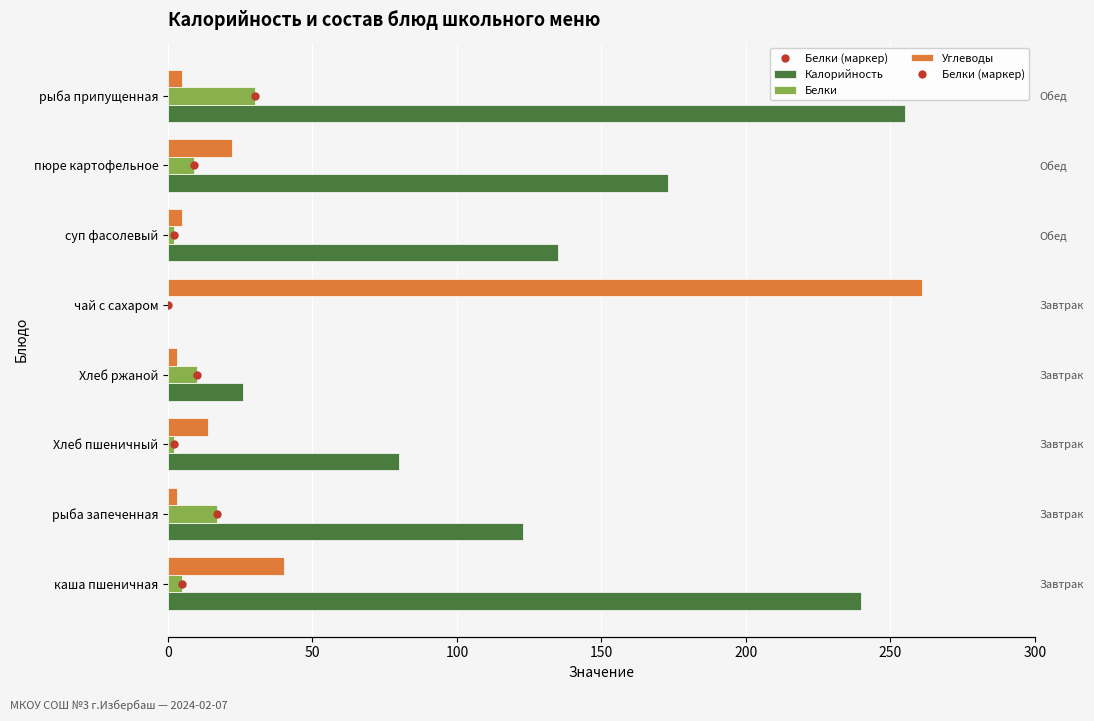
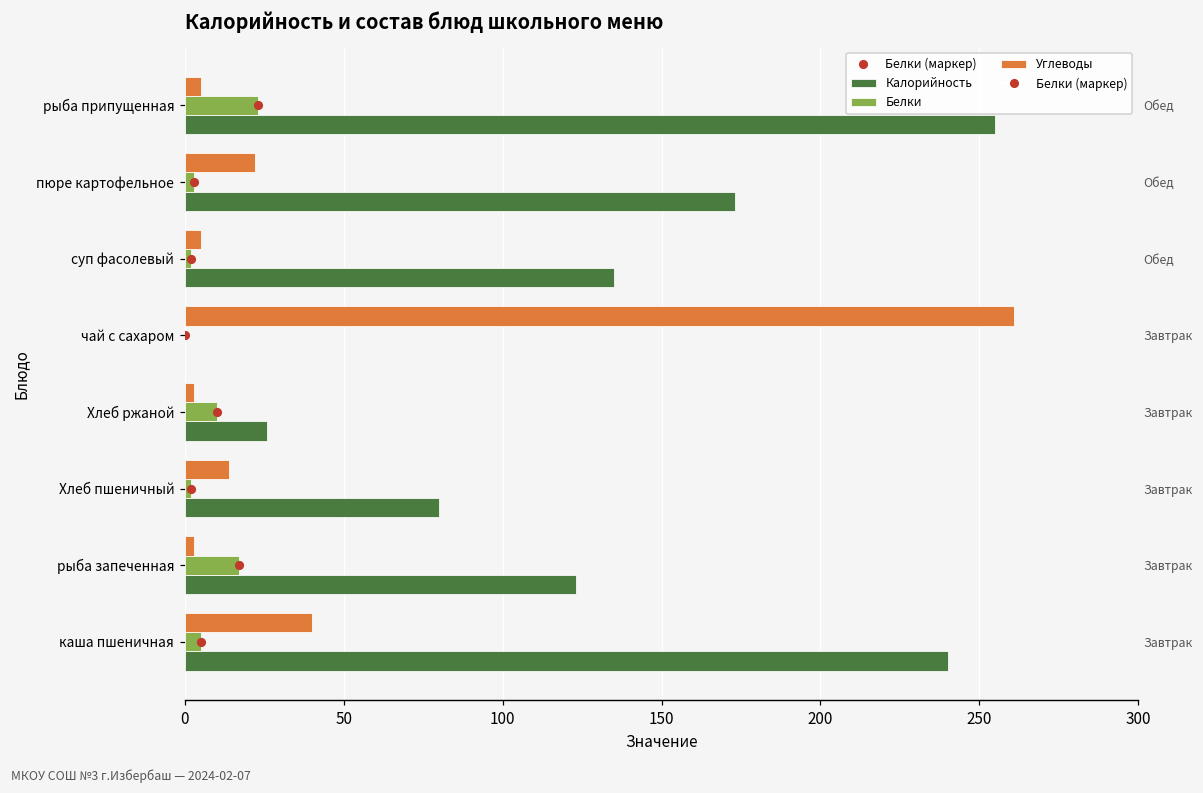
  {
    "Белки": {
-     "рыба припущенная": 30,
-     "пюре картофельное": 9,
+     "рыба припущенная": 23,
+     "пюре картофельное": 3,
      "суп фасолевый": 2,
      "чай с сахаром": 0,
      "Хлеб ржаной": 10,
      "Хлеб пшеничный": 2,
      "рыба запеченная": 17,
      "каша пшеничная": 5
    }
  }
